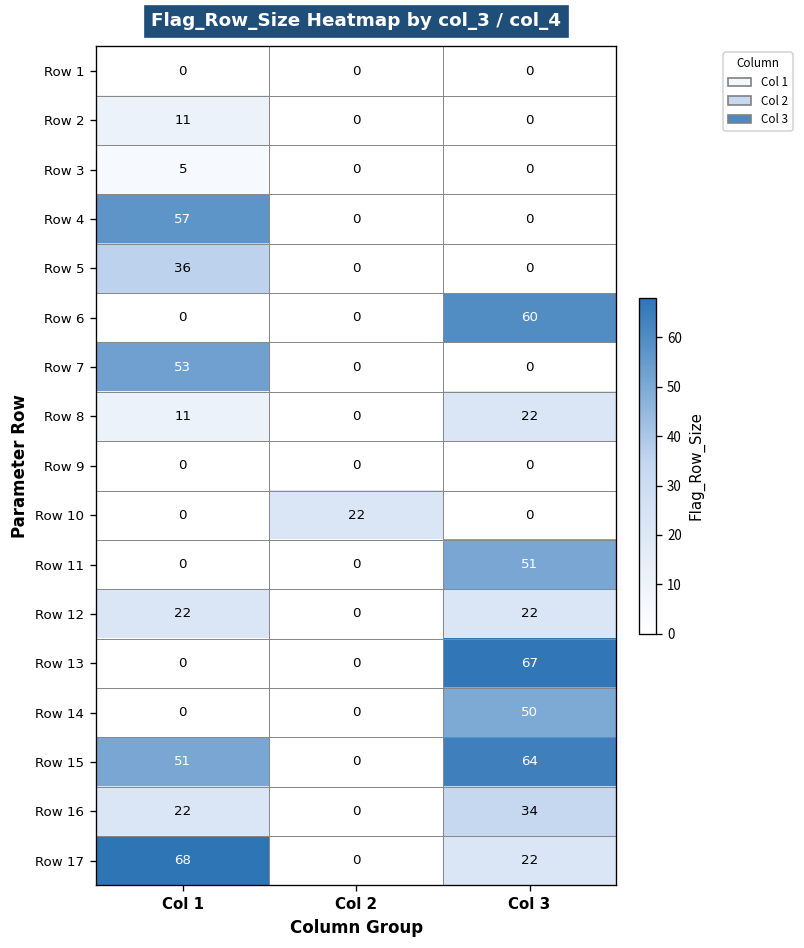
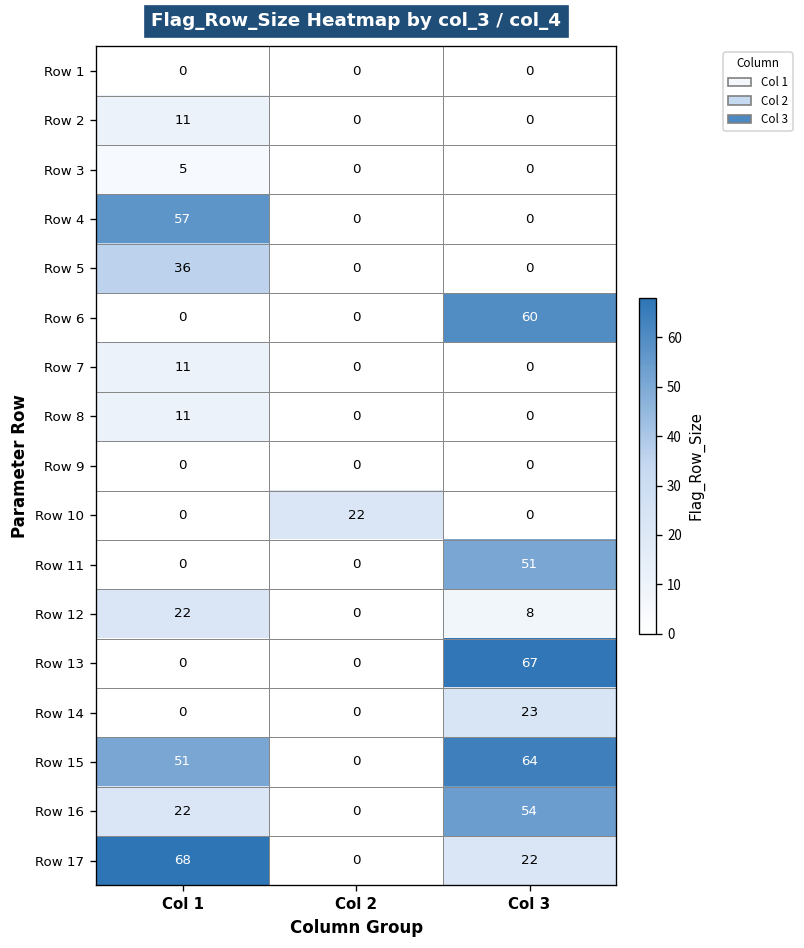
  {
    "Row 1": {
      "Col 1": 0,
      "Col 2": 0,
      "Col 3": 0
    },
    "Row 2": {
      "Col 1": 11,
      "Col 2": 0,
      "Col 3": 0
    },
    "Row 3": {
      "Col 1": 5,
      "Col 2": 0,
      "Col 3": 0
    },
    "Row 4": {
      "Col 1": 57,
      "Col 2": 0,
      "Col 3": 0
    },
    "Row 5": {
      "Col 1": 36,
      "Col 2": 0,
      "Col 3": 0
    },
    "Row 6": {
      "Col 1": 0,
      "Col 2": 0,
      "Col 3": 60
    },
    "Row 7": {
-     "Col 1": 53,
+     "Col 1": 11,
      "Col 2": 0,
      "Col 3": 0
    },
    "Row 8": {
      "Col 1": 11,
      "Col 2": 0,
-     "Col 3": 22
+     "Col 3": 0
    },
    "Row 9": {
      "Col 1": 0,
      "Col 2": 0,
      "Col 3": 0
    },
    "Row 10": {
      "Col 1": 0,
      "Col 2": 22,
      "Col 3": 0
    },
    "Row 11": {
      "Col 1": 0,
      "Col 2": 0,
      "Col 3": 51
    },
    "Row 12": {
      "Col 1": 22,
      "Col 2": 0,
-     "Col 3": 22
+     "Col 3": 8
    },
    "Row 13": {
      "Col 1": 0,
      "Col 2": 0,
      "Col 3": 67
    },
    "Row 14": {
      "Col 1": 0,
      "Col 2": 0,
-     "Col 3": 50
+     "Col 3": 23
    },
    "Row 15": {
      "Col 1": 51,
      "Col 2": 0,
      "Col 3": 64
    },
    "Row 16": {
      "Col 1": 22,
      "Col 2": 0,
-     "Col 3": 34
+     "Col 3": 54
    },
    "Row 17": {
      "Col 1": 68,
      "Col 2": 0,
      "Col 3": 22
    }
  }
